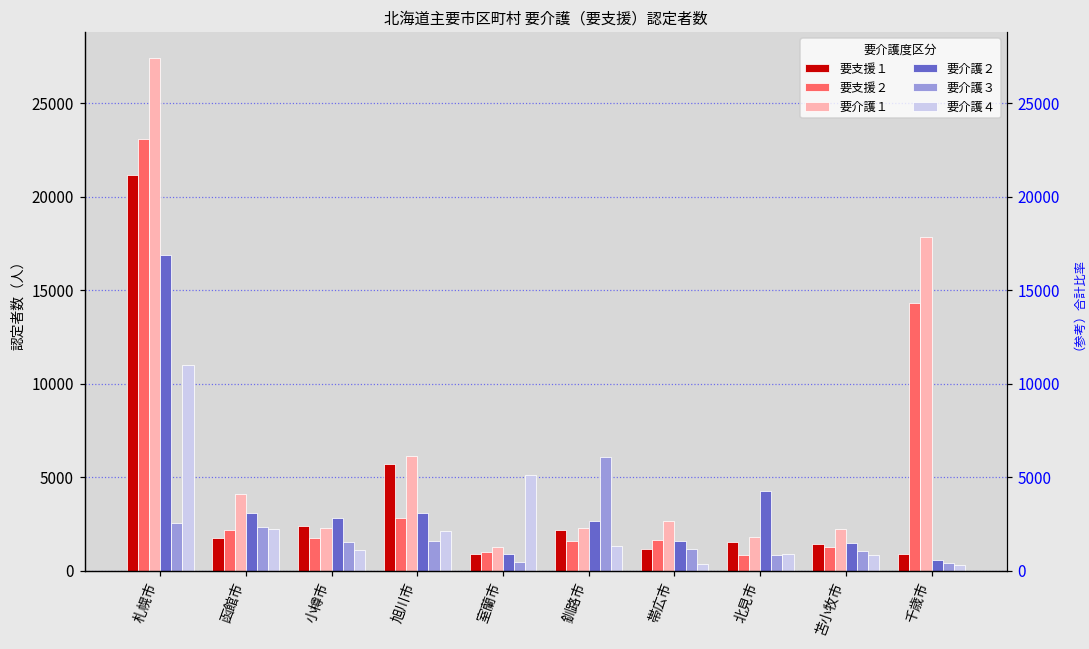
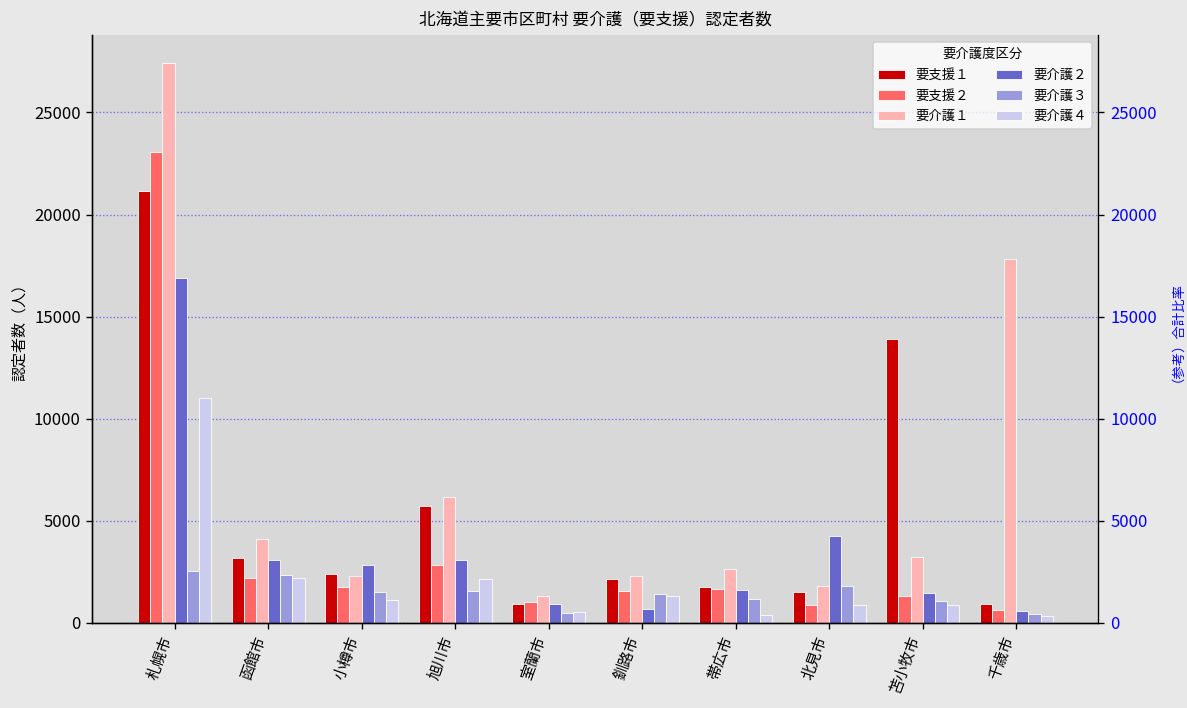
  {
    "要支援１": {
      "札幌市": 21100,
-     "函館市": 1800,
+     "函館市": 3200,
      "小樽市": 2400,
      "旭川市": 5700,
      "室蘭市": 900,
      "釧路市": 2200,
-     "帯広市": 1200,
+     "帯広市": 1800,
      "北見市": 1500,
-     "苫小牧市": 1500,
+     "苫小牧市": 13900,
      "千歳市": 900
    },
    "要支援２": {
      "札幌市": 23100,
      "函館市": 2200,
      "小樽市": 1700,
      "旭川市": 2800,
      "室蘭市": 1000,
      "釧路市": 1600,
      "帯広市": 1700,
      "北見市": 900,
      "苫小牧市": 1300,
-     "千歳市": 14300
+     "千歳市": 600
    },
    "要介護１": {
      "札幌市": 27400,
      "函館市": 4100,
      "小樽市": 2300,
      "旭川市": 6100,
      "室蘭市": 1300,
      "釧路市": 2300,
      "帯広市": 2600,
      "北見市": 1800,
-     "苫小牧市": 2200,
+     "苫小牧市": 3200,
      "千歳市": 17800
    },
    "要介護２": {
      "札幌市": 16900,
      "函館市": 3100,
      "小樽市": 2800,
      "旭川市": 3100,
      "室蘭市": 900,
-     "釧路市": 2700,
+     "釧路市": 700,
      "帯広市": 1600,
      "北見市": 4200,
      "苫小牧市": 1500,
      "千歳市": 600
    },
    "要介護３": {
      "札幌市": 2500,
      "函館市": 2300,
      "小樽市": 1500,
      "旭川市": 1600,
      "室蘭市": 500,
-     "釧路市": 6100,
+     "釧路市": 1400,
      "帯広市": 1100,
-     "北見市": 800,
+     "北見市": 1800,
      "苫小牧市": 1100,
      "千歳市": 400
    },
    "要介護４": {
      "札幌市": 11000,
      "函館市": 2200,
      "小樽市": 1100,
      "旭川市": 2100,
-     "室蘭市": 5100,
+     "室蘭市": 500,
      "釧路市": 1300,
      "帯広市": 400,
      "北見市": 900,
      "苫小牧市": 900,
      "千歳市": 300
    }
  }
